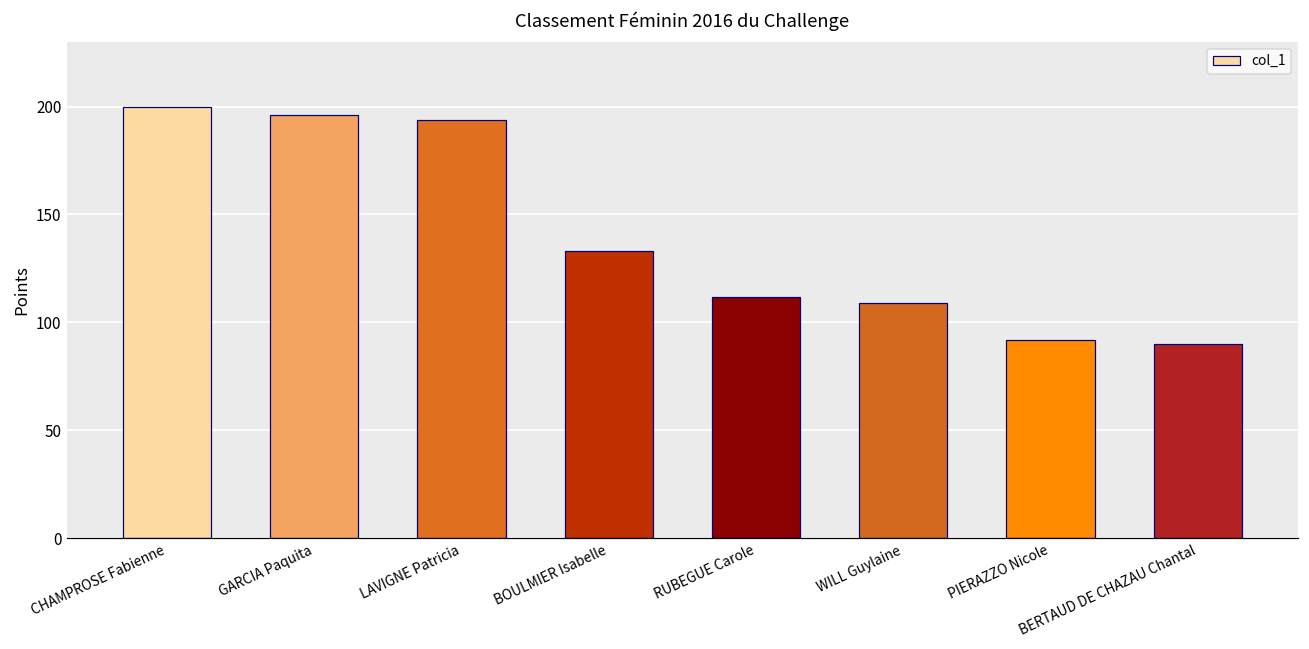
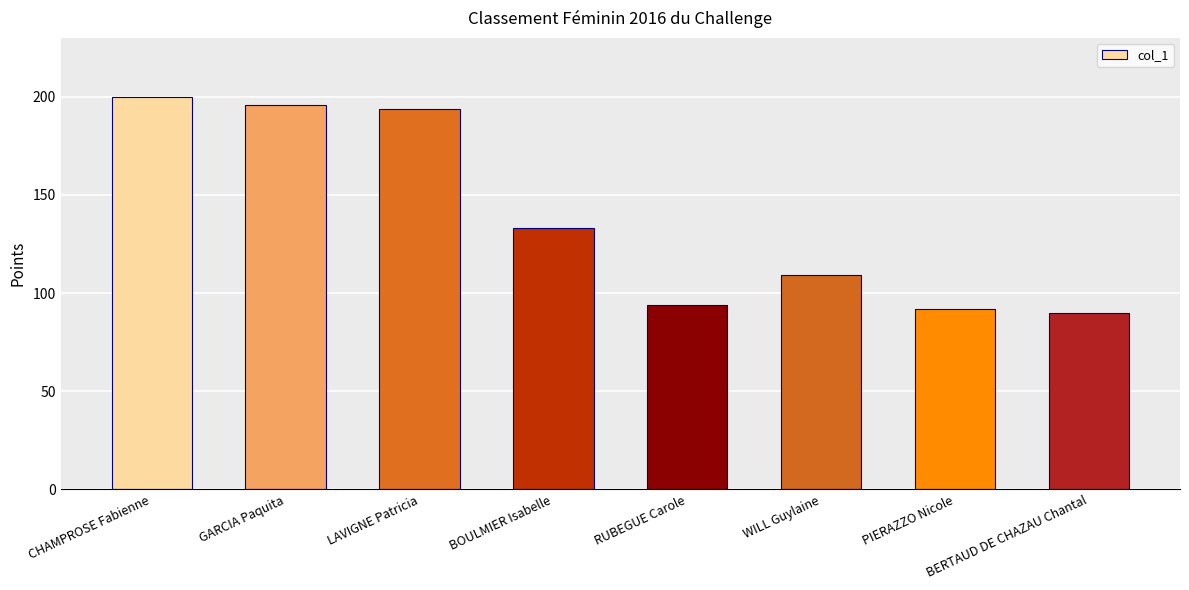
  {
    "CHAMPROSE Fabienne": 200,
    "GARCIA Paquita": 196,
    "LAVIGNE Patricia": 194,
    "BOULMIER Isabelle": 133,
-   "RUBEGUE Carole": 112,
+   "RUBEGUE Carole": 94,
    "WILL Guylaine": 109,
    "PIERAZZO Nicole": 92,
    "BERTAUD DE CHAZAU Chantal": 90
  }
